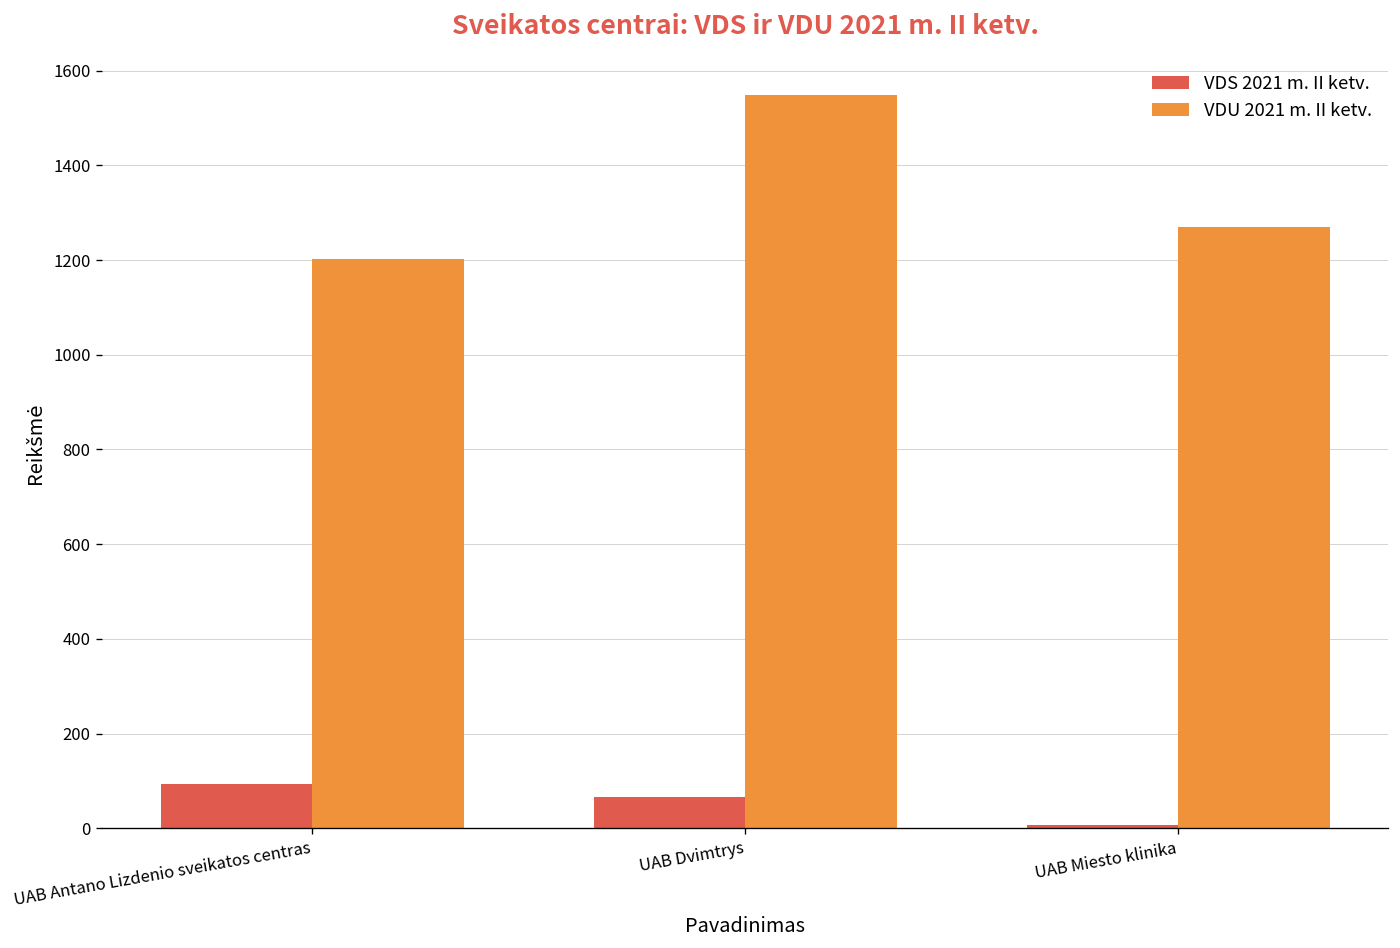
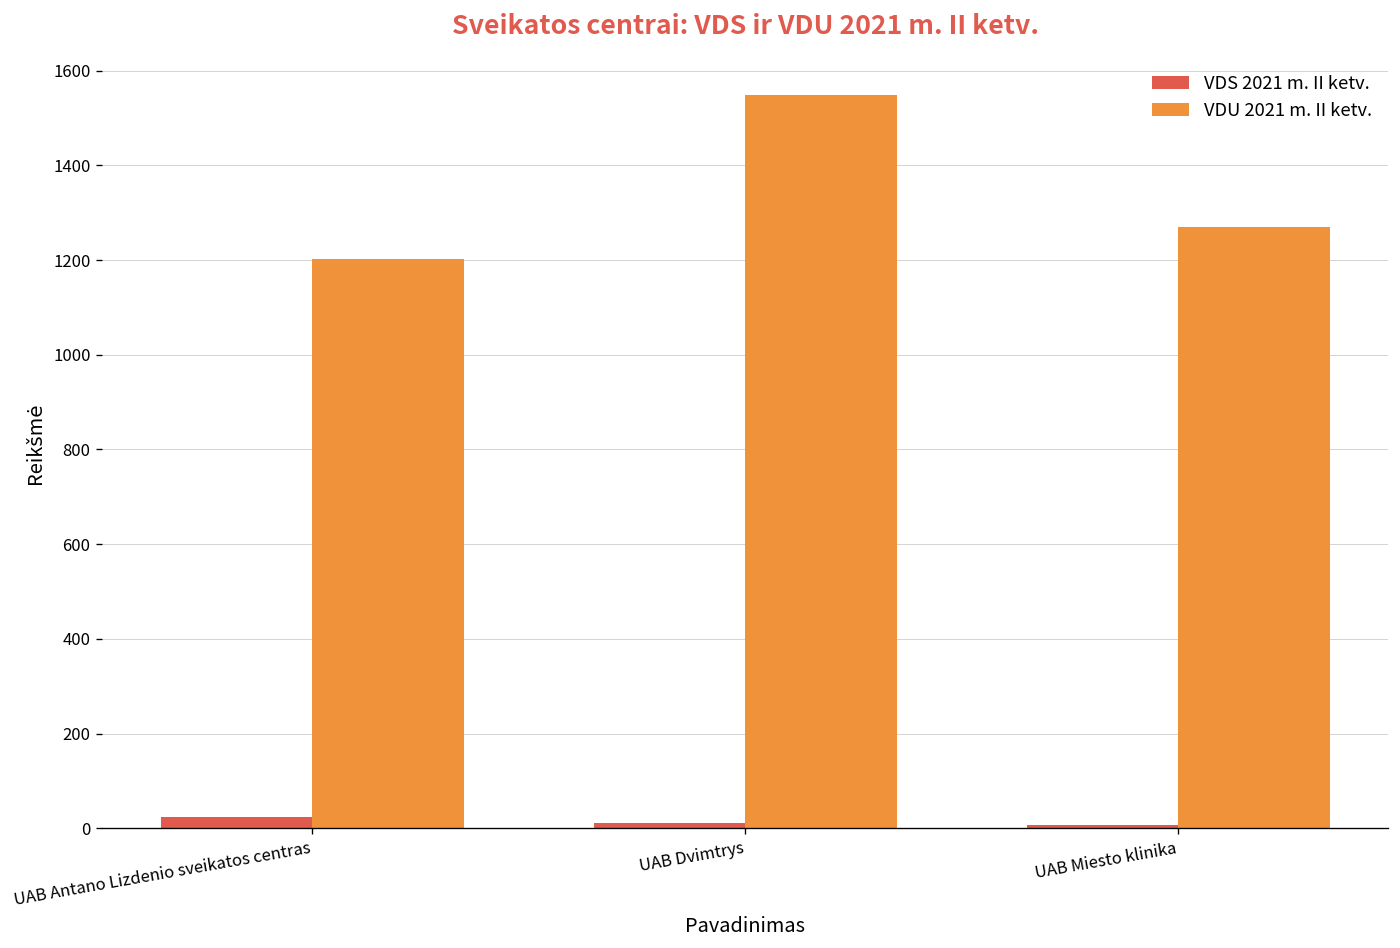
  {
    "VDS 2021 m. II ketv.": {
-     "UAB Antano Lizdenio sveikatos centras": 90,
-     "UAB Dvimtrys": 70,
+     "UAB Antano Lizdenio sveikatos centras": 20,
+     "UAB Dvimtrys": 10,
      "UAB Miesto klinika": 10
    },
    "VDU 2021 m. II ketv.": {
      "UAB Antano Lizdenio sveikatos centras": 1200,
      "UAB Dvimtrys": 1550,
      "UAB Miesto klinika": 1270
    }
  }
